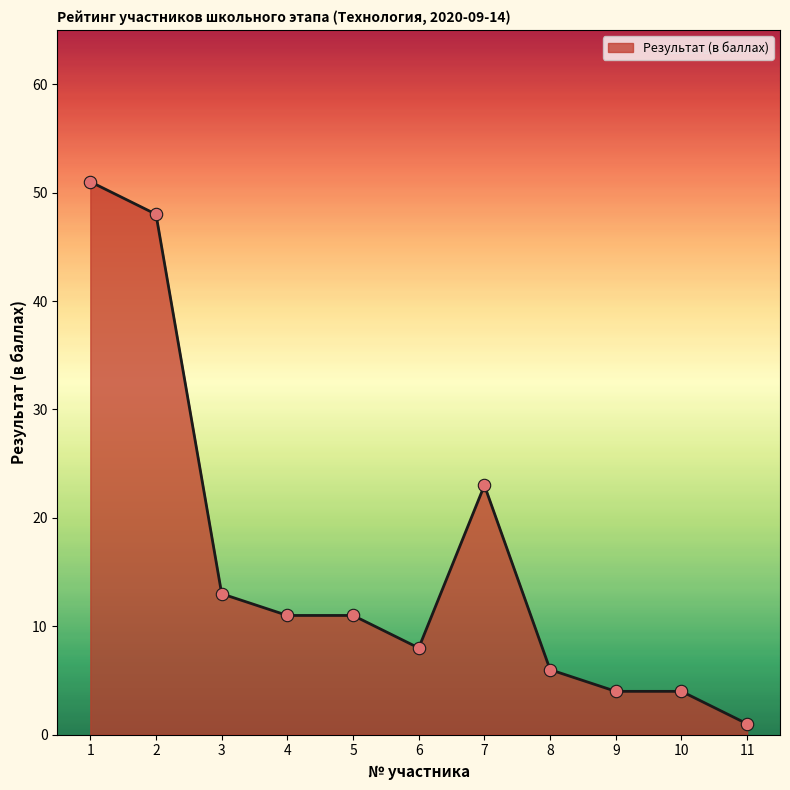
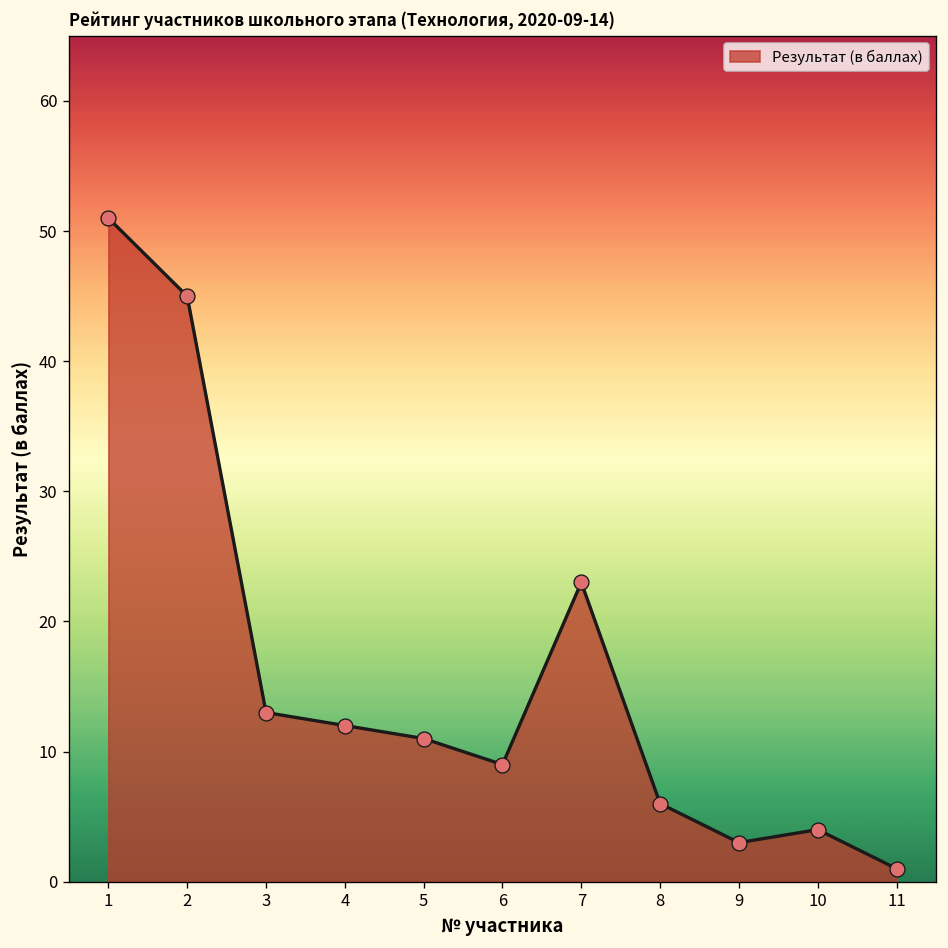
  {
    "1": 51,
-   "2": 48,
+   "2": 45,
    "3": 13,
-   "4": 11,
+   "4": 12,
    "5": 11,
-   "6": 8,
+   "6": 9,
    "7": 23,
    "8": 6,
-   "9": 4,
+   "9": 3,
    "10": 4,
    "11": 1
  }
